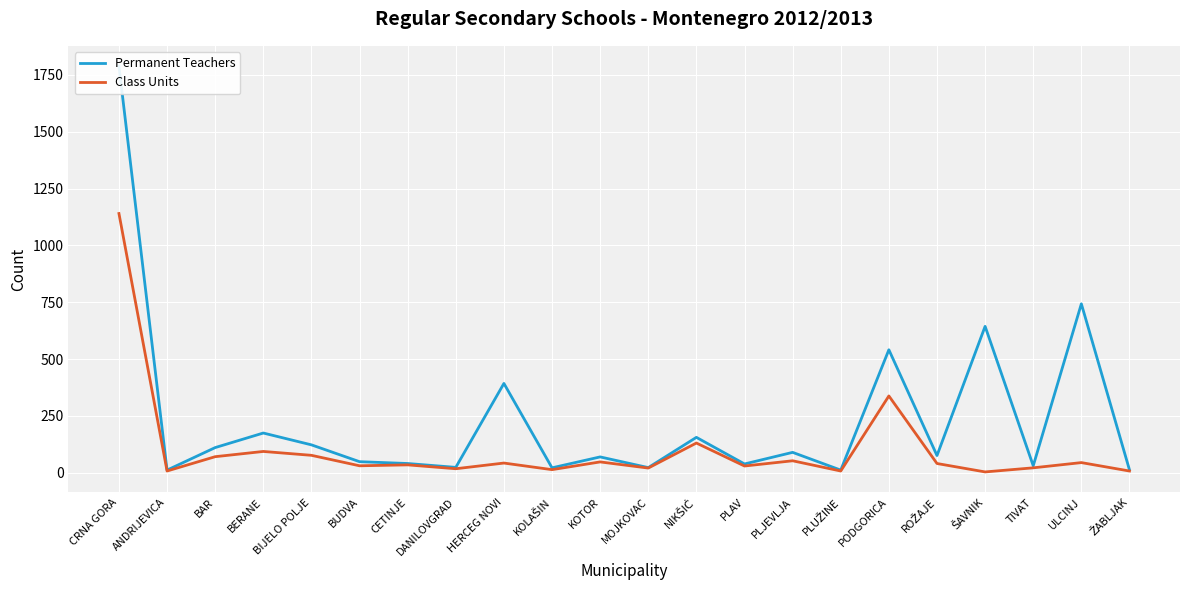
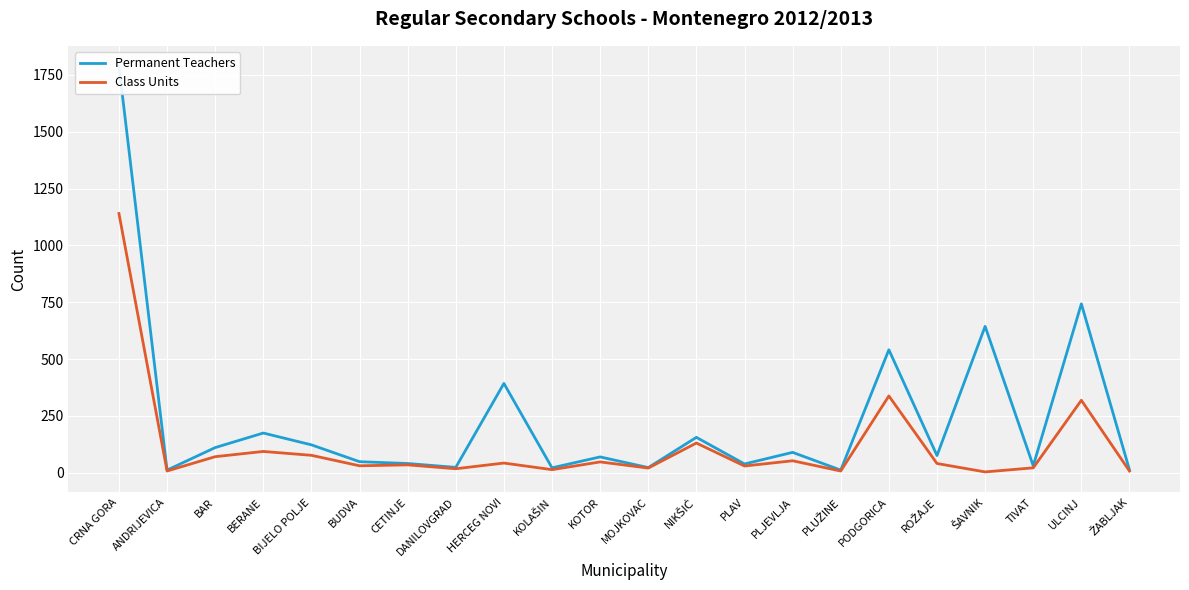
  {
    "Permanent Teachers": {
      "BAR": 110,
      "BERANE": 180,
      "BIJELO POLJE": 120,
      "BUDVA": 50,
      "HERCEG NOVI": 390,
      "KOTOR": 70,
      "NIKŠIĆ": 160,
      "PLJEVLJA": 90,
      "PODGORICA": 540,
      "ROŽAJE": 80,
      "ŠAVNIK": 640,
      "ULCINJ": 740
    },
    "Class Units": {
      "CRNA GORA": 1140,
      "BAR": 70,
      "BERANE": 90,
      "BIJELO POLJE": 80,
      "BUDVA": 30,
      "HERCEG NOVI": 40,
      "KOTOR": 50,
      "NIKŠIĆ": 130,
      "PLJEVLJA": 50,
      "PODGORICA": 340,
      "ROŽAJE": 40,
      "ŠAVNIK": 0,
-     "ULCINJ": 50
+     "ULCINJ": 320
    }
  }
